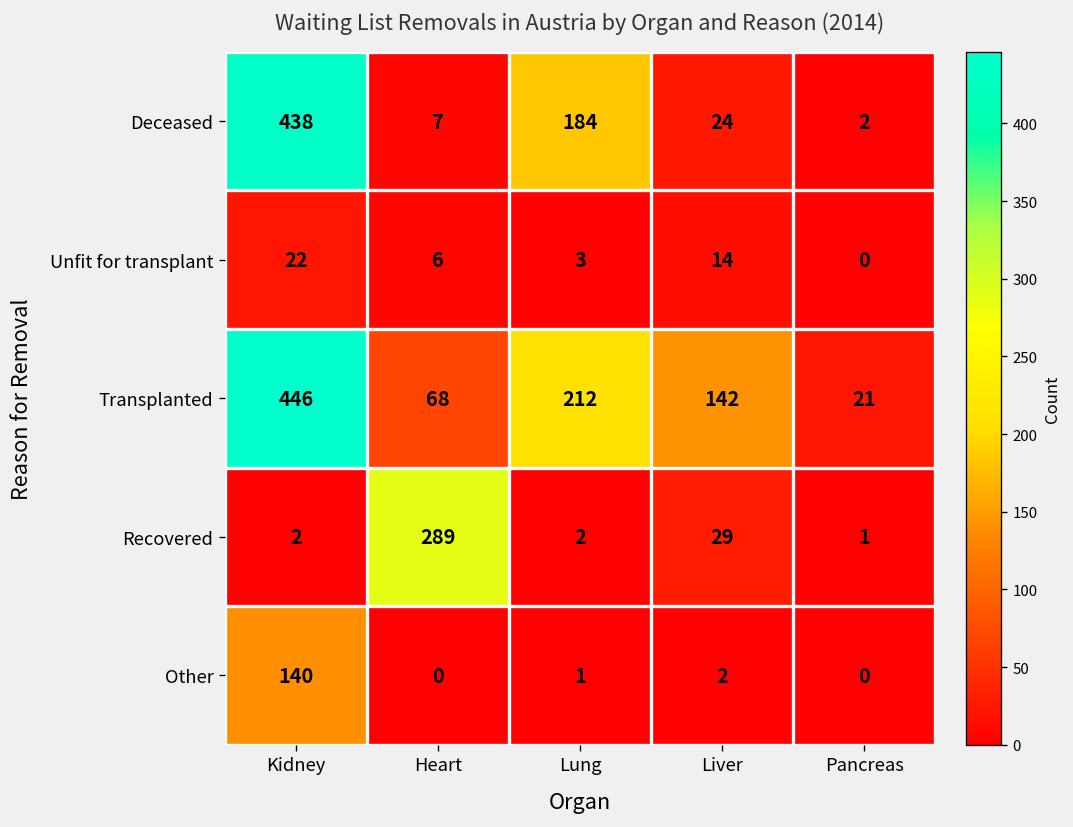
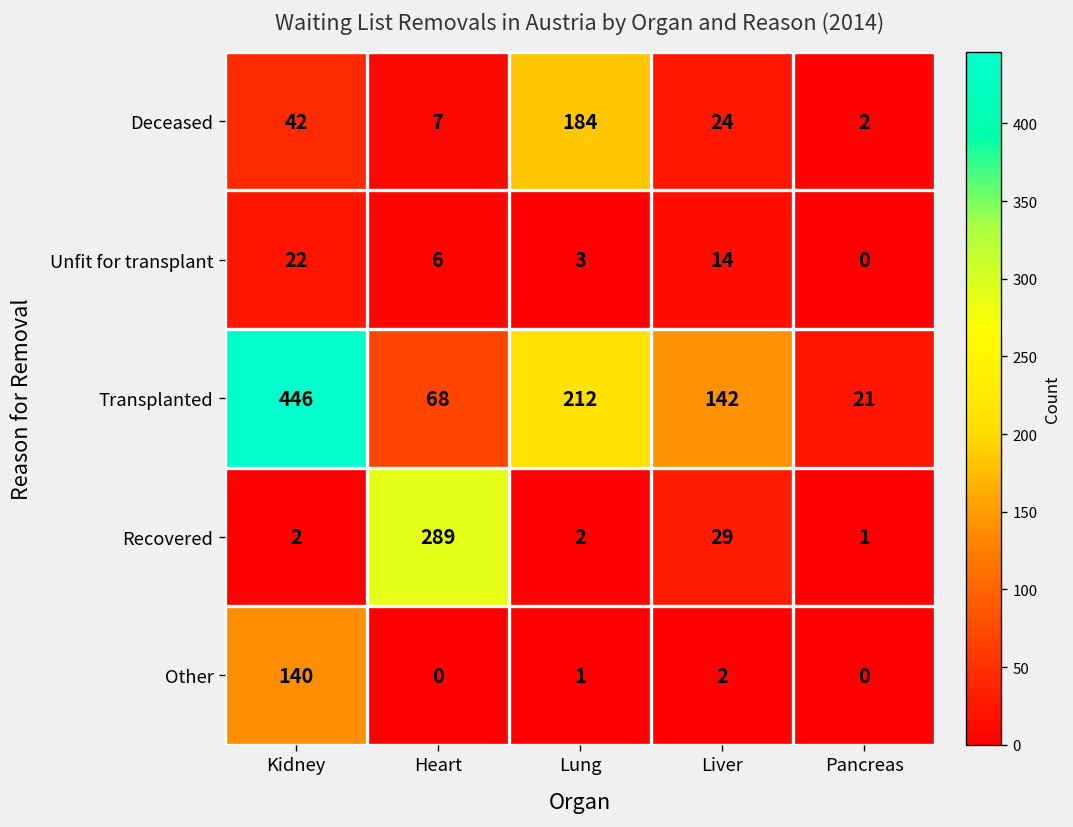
  {
    "Deceased": {
-     "Kidney": 438,
+     "Kidney": 42,
      "Heart": 7,
      "Lung": 184,
      "Liver": 24,
      "Pancreas": 2
    },
    "Unfit for transplant": {
      "Kidney": 22,
      "Heart": 6,
      "Lung": 3,
      "Liver": 14,
      "Pancreas": 0
    },
    "Transplanted": {
      "Kidney": 446,
      "Heart": 68,
      "Lung": 212,
      "Liver": 142,
      "Pancreas": 21
    },
    "Recovered": {
      "Kidney": 2,
      "Heart": 289,
      "Lung": 2,
      "Liver": 29,
      "Pancreas": 1
    },
    "Other": {
      "Kidney": 140,
      "Heart": 0,
      "Lung": 1,
      "Liver": 2,
      "Pancreas": 0
    }
  }
